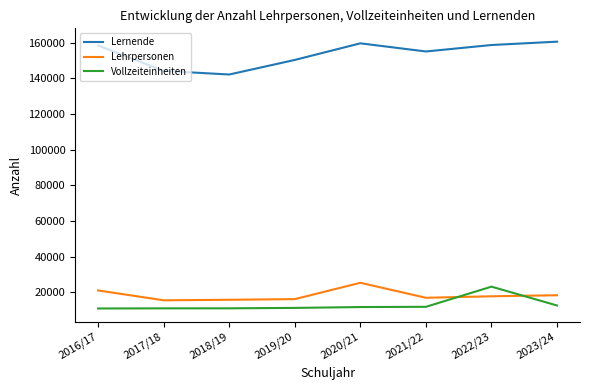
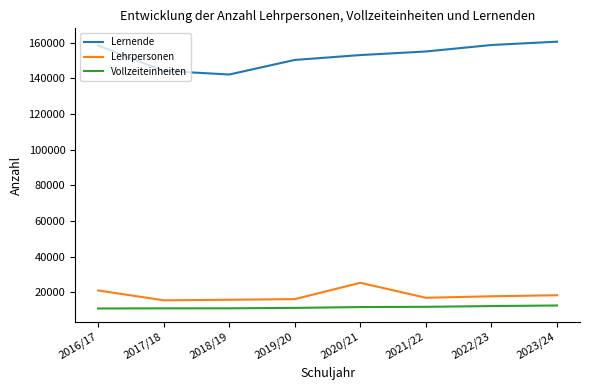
  {
    "Lernende": {
      "2018/19": 142000,
      "2019/20": 150000,
-     "2020/21": 160000,
+     "2020/21": 153000,
      "2021/22": 155000,
      "2022/23": 159000,
      "2023/24": 161000
    },
    "Lehrpersonen": {
      "2016/17": 21000,
      "2017/18": 16000,
      "2018/19": 16000,
      "2019/20": 16000,
      "2020/21": 25000,
      "2021/22": 17000,
      "2022/23": 18000,
      "2023/24": 18000
    },
    "Vollzeiteinheiten": {
      "2016/17": 11000,
      "2017/18": 11000,
      "2018/19": 11000,
      "2019/20": 11000,
      "2020/21": 12000,
      "2021/22": 12000,
-     "2022/23": 23000,
+     "2022/23": 12000,
      "2023/24": 13000
    }
  }
